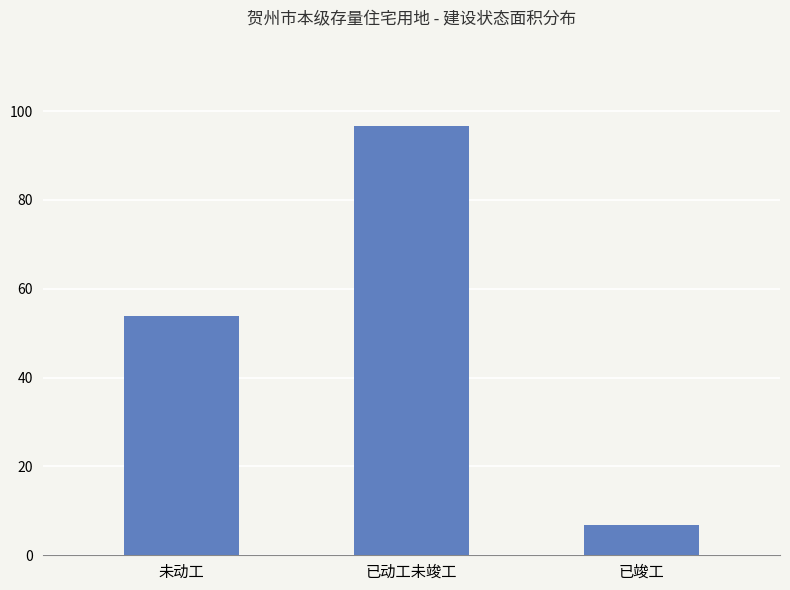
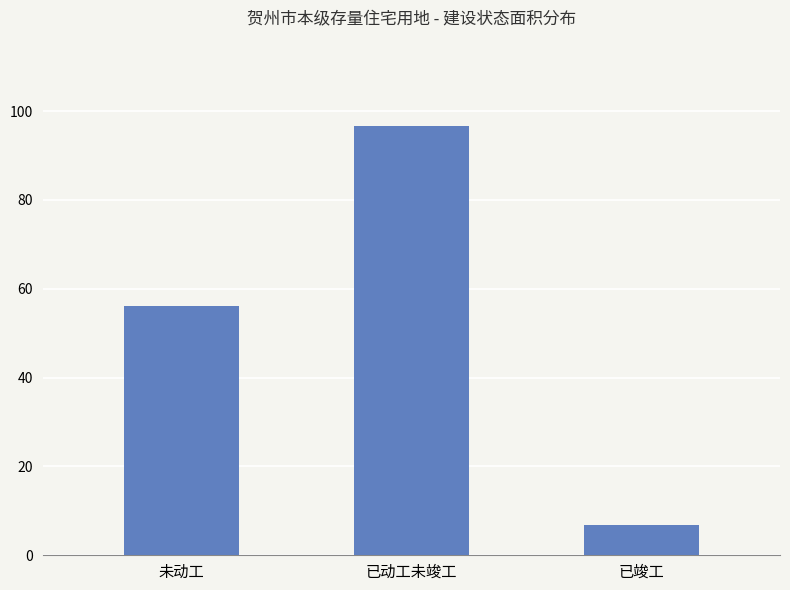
  {
-   "未动工": 54,
+   "未动工": 56,
    "已动工未竣工": 97,
    "已竣工": 7
  }
